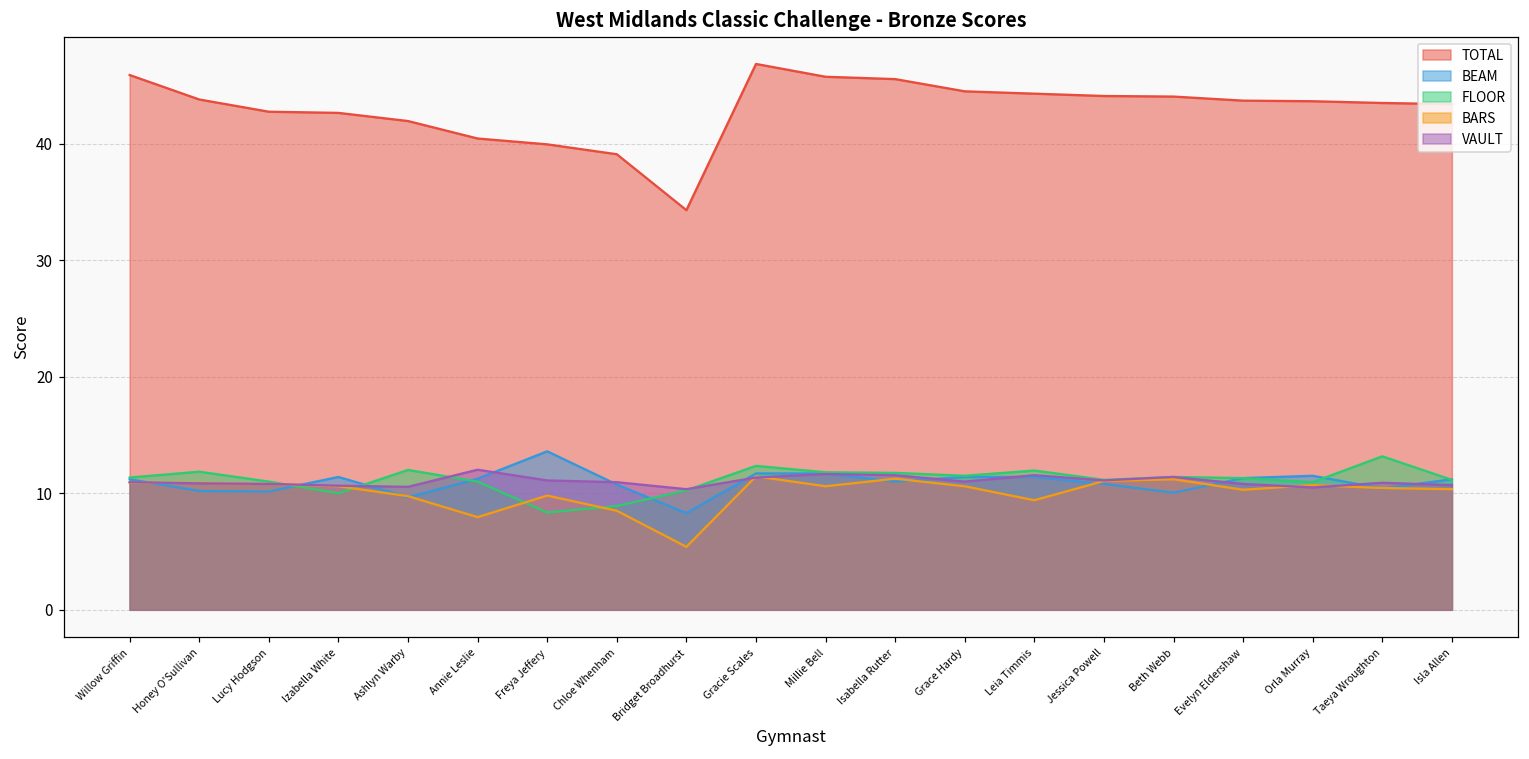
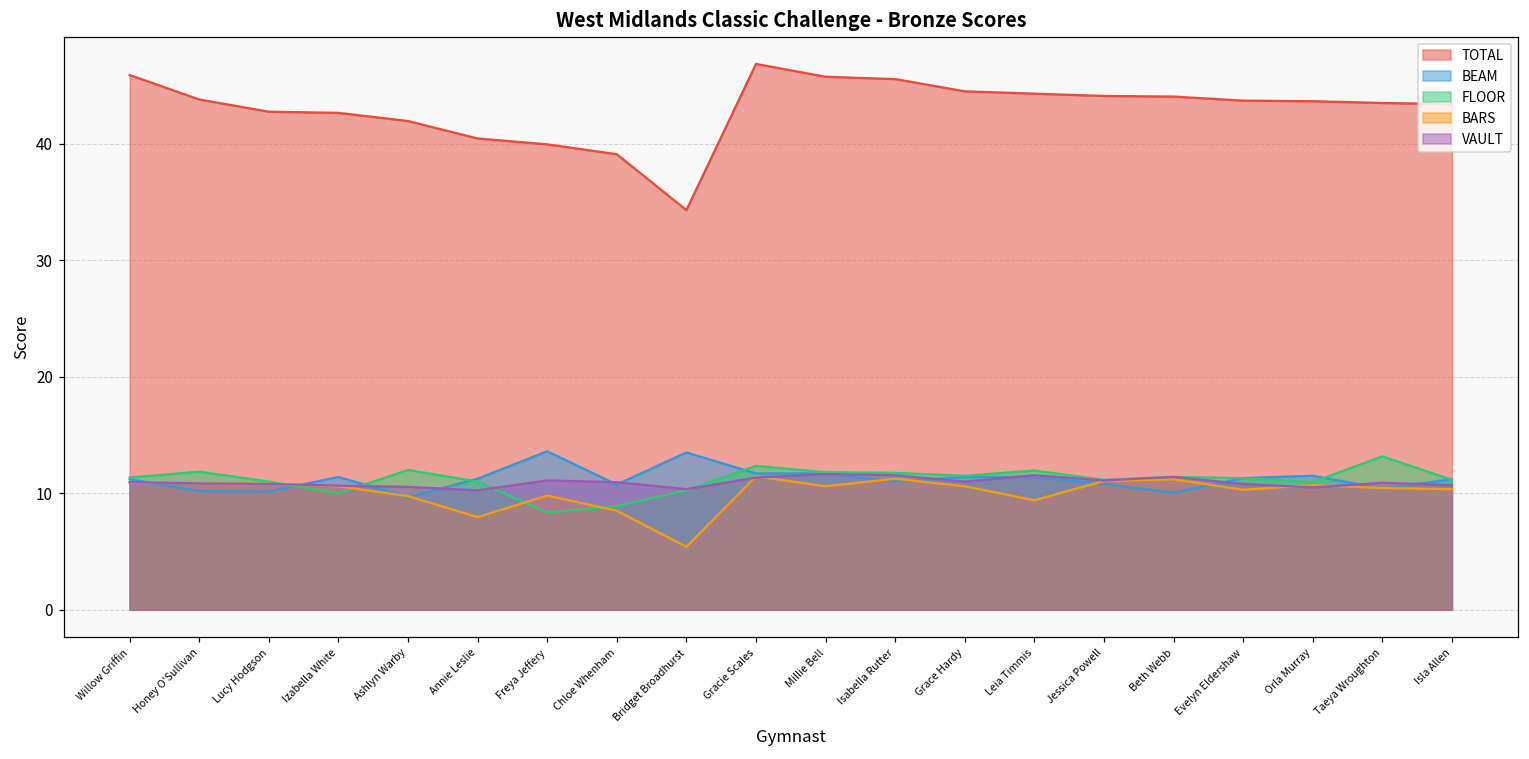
  {
    "TOTAL": {
      "Willow Griffin": 45.9,
      "Honey O'Sullivan": 43.8,
      "Lucy Hodgson": 42.8,
      "Izabella White": 42.7,
      "Ashlyn Warby": 42.0,
      "Annie Leslie": 40.5,
      "Freya Jeffery": 40.0,
      "Chloe Whenham": 39.1,
      "Bridget Broadhurst": 34.3,
      "Gracie Scales": 46.9,
      "Millie Bell": 45.8,
      "Isabella Rutter": 45.6,
      "Grace Hardy": 44.5,
      "Leia Timmis": 44.3,
      "Jessica Powell": 44.1,
      "Beth Webb": 44.1,
      "Evelyn Eldershaw": 43.7,
      "Orla Murray": 43.7,
      "Taeya Wroughton": 43.5
    },
    "BEAM": {
      "Honey O'Sullivan": 10.2,
      "Lucy Hodgson": 10.2,
      "Izabella White": 11.4,
      "Annie Leslie": 11.3,
      "Freya Jeffery": 13.6,
-     "Bridget Broadhurst": 8.3,
+     "Bridget Broadhurst": 13.5,
      "Gracie Scales": 11.7,
      "Isabella Rutter": 11.0,
      "Jessica Powell": 10.8,
      "Beth Webb": 10.1,
      "Orla Murray": 11.5
    },
    "FLOOR": {
      "Honey O'Sullivan": 11.9,
      "Izabella White": 10.0,
      "Ashlyn Warby": 12.0,
      "Annie Leslie": 11.0,
      "Freya Jeffery": 8.4,
      "Chloe Whenham": 8.9,
      "Gracie Scales": 12.4,
      "Leia Timmis": 12.0,
      "Orla Murray": 11.0,
      "Taeya Wroughton": 13.2
    },
    "BARS": {
      "Annie Leslie": 8.0,
      "Freya Jeffery": 9.8,
      "Chloe Whenham": 8.5,
      "Bridget Broadhurst": 5.4,
      "Millie Bell": 10.6,
      "Isabella Rutter": 11.3,
      "Grace Hardy": 10.6,
      "Leia Timmis": 9.4,
      "Evelyn Eldershaw": 10.3,
      "Isla Allen": 10.4
    },
    "VAULT": {
      "Ashlyn Warby": 10.6,
-     "Annie Leslie": 12.0,
+     "Annie Leslie": 10.3,
      "Freya Jeffery": 11.1,
      "Grace Hardy": 11.0,
      "Evelyn Eldershaw": 10.8,
      "Taeya Wroughton": 10.9,
      "Isla Allen": 10.7
    }
  }
